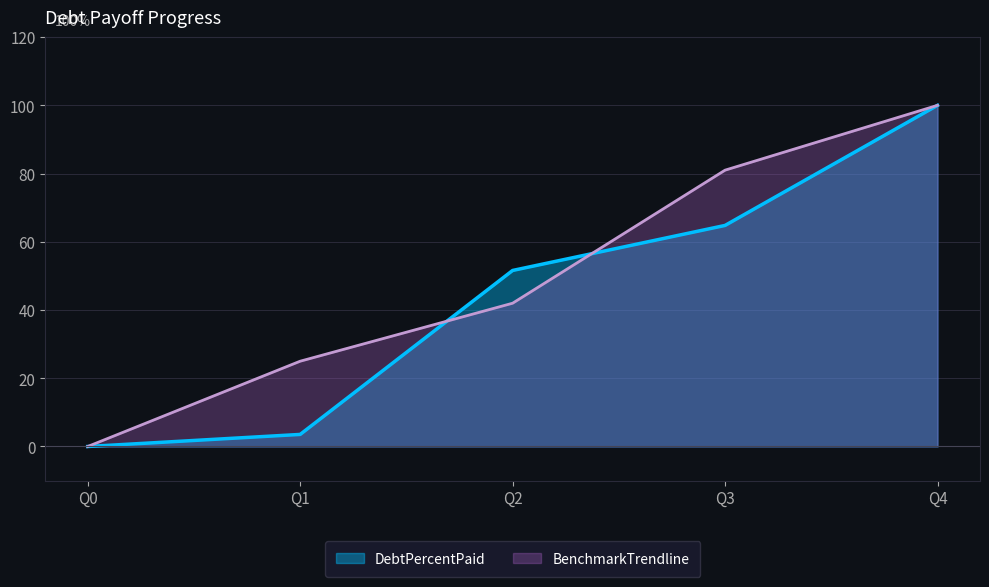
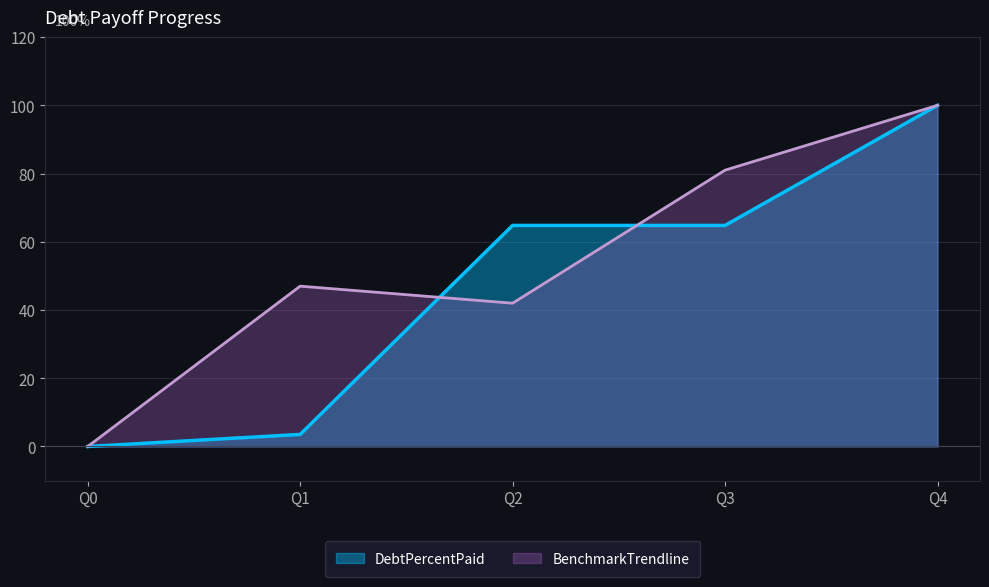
  {
    "DebtPercentPaid": {
      "Q1": 4,
-     "Q2": 52,
+     "Q2": 65,
      "Q3": 65
    },
    "BenchmarkTrendline": {
-     "Q1": 25,
+     "Q1": 47,
      "Q2": 42,
      "Q3": 81
    }
  }
